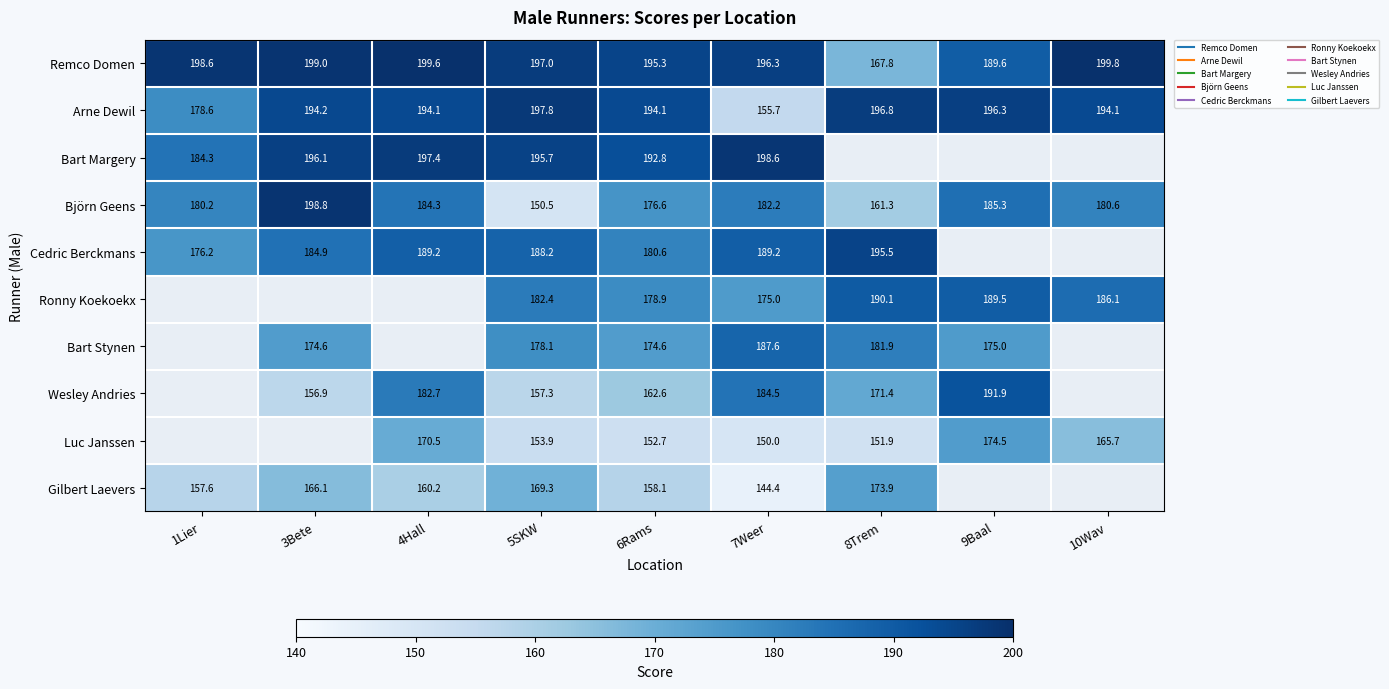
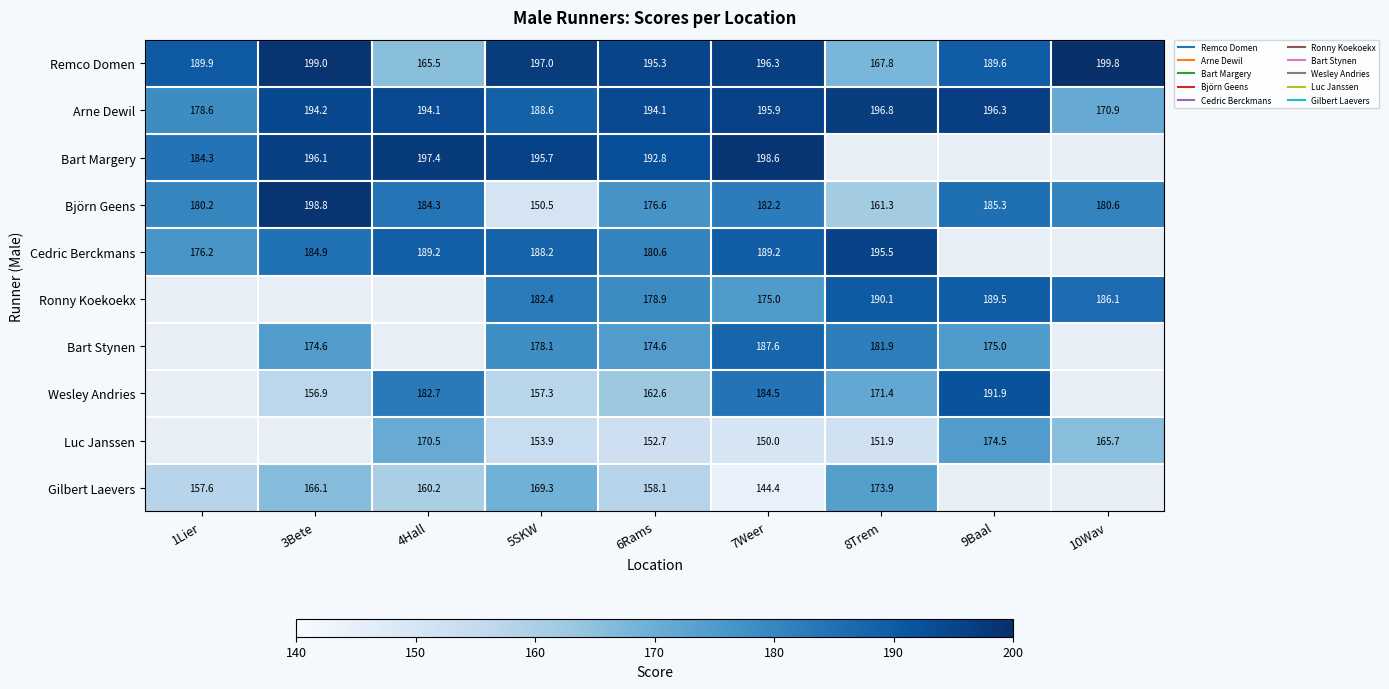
  {
    "Remco Domen": {
-     "1Lier": 198.6,
+     "1Lier": 189.9,
      "3Bete": 199.0,
-     "4Hall": 199.6,
+     "4Hall": 165.5,
      "5SKW": 197.0,
      "6Rams": 195.3,
      "7Weer": 196.3,
      "8Trem": 167.8,
      "9Baal": 189.6,
      "10Wav": 199.8
    },
    "Arne Dewil": {
      "1Lier": 178.6,
      "3Bete": 194.2,
      "4Hall": 194.1,
-     "5SKW": 197.8,
+     "5SKW": 188.6,
      "6Rams": 194.1,
-     "7Weer": 155.7,
+     "7Weer": 195.9,
      "8Trem": 196.8,
      "9Baal": 196.3,
-     "10Wav": 194.1
+     "10Wav": 170.9
    },
    "Bart Margery": {
      "1Lier": 184.3,
      "3Bete": 196.1,
      "4Hall": 197.4,
      "5SKW": 195.7,
      "6Rams": 192.8,
      "7Weer": 198.6
    },
    "Björn Geens": {
      "1Lier": 180.2,
      "3Bete": 198.8,
      "4Hall": 184.3,
      "5SKW": 150.5,
      "6Rams": 176.6,
      "7Weer": 182.2,
      "8Trem": 161.3,
      "9Baal": 185.3,
      "10Wav": 180.6
    },
    "Cedric Berckmans": {
      "1Lier": 176.2,
      "3Bete": 184.9,
      "4Hall": 189.2,
      "5SKW": 188.2,
      "6Rams": 180.6,
      "7Weer": 189.2,
      "8Trem": 195.5
    },
    "Ronny Koekoekx": {
      "5SKW": 182.4,
      "6Rams": 178.9,
      "7Weer": 175.0,
      "8Trem": 190.1,
      "9Baal": 189.5,
      "10Wav": 186.1
    },
    "Bart Stynen": {
      "3Bete": 174.6,
      "5SKW": 178.1,
      "6Rams": 174.6,
      "7Weer": 187.6,
      "8Trem": 181.9,
      "9Baal": 175.0
    },
    "Wesley Andries": {
      "3Bete": 156.9,
      "4Hall": 182.7,
      "5SKW": 157.3,
      "6Rams": 162.6,
      "7Weer": 184.5,
      "8Trem": 171.4,
      "9Baal": 191.9
    },
    "Luc Janssen": {
      "4Hall": 170.5,
      "5SKW": 153.9,
      "6Rams": 152.7,
      "7Weer": 150.0,
      "8Trem": 151.9,
      "9Baal": 174.5,
      "10Wav": 165.7
    },
    "Gilbert Laevers": {
      "1Lier": 157.6,
      "3Bete": 166.1,
      "4Hall": 160.2,
      "5SKW": 169.3,
      "6Rams": 158.1,
      "7Weer": 144.4,
      "8Trem": 173.9
    }
  }
